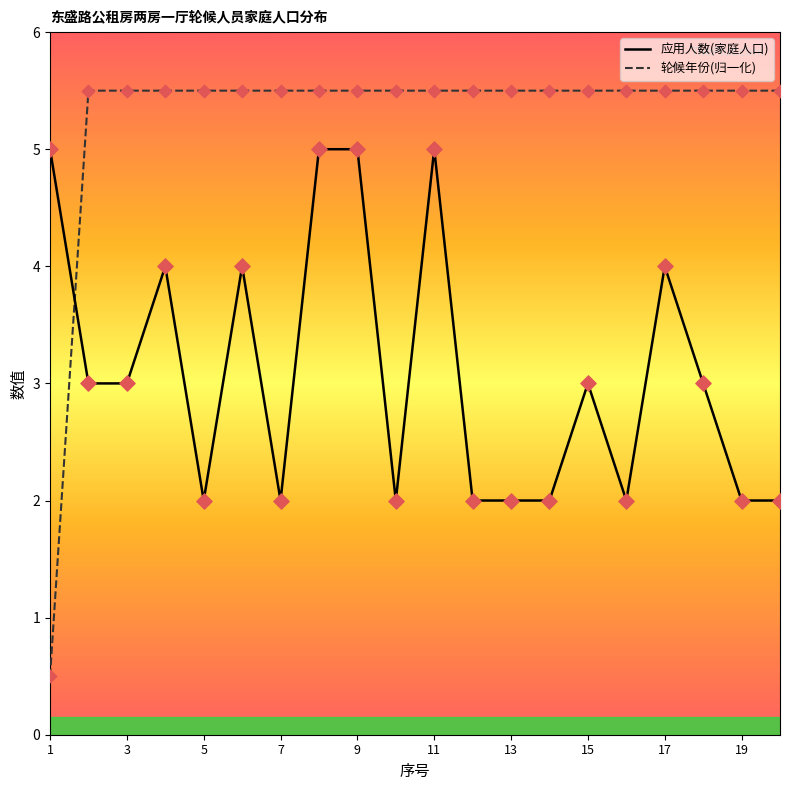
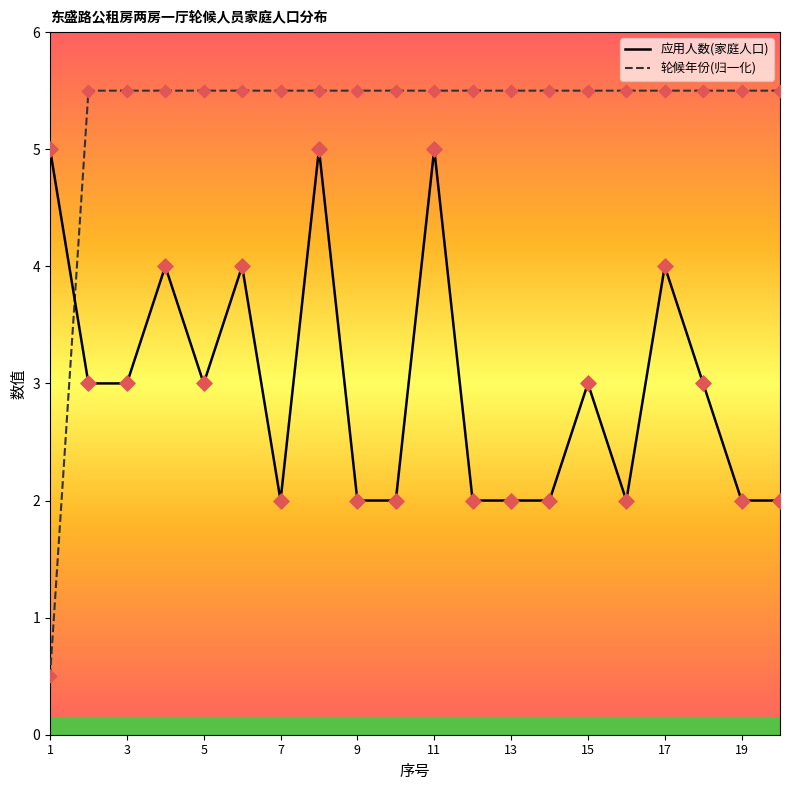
  {
    "应用人数(家庭人口)": {
      "1": 5,
      "3": 3,
-     "5": 2,
+     "5": 3,
      "7": 2,
-     "9": 5,
+     "9": 2,
      "11": 5,
      "13": 2,
      "15": 3,
      "17": 4,
      "19": 2
    },
    "轮候年份(归一化)": {
      "1": 0.50,
      "3": 5.50,
      "5": 5.50,
      "7": 5.50,
      "9": 5.50,
      "11": 5.50,
      "13": 5.50,
      "15": 5.50,
      "17": 5.50,
      "19": 5.50
    }
  }
